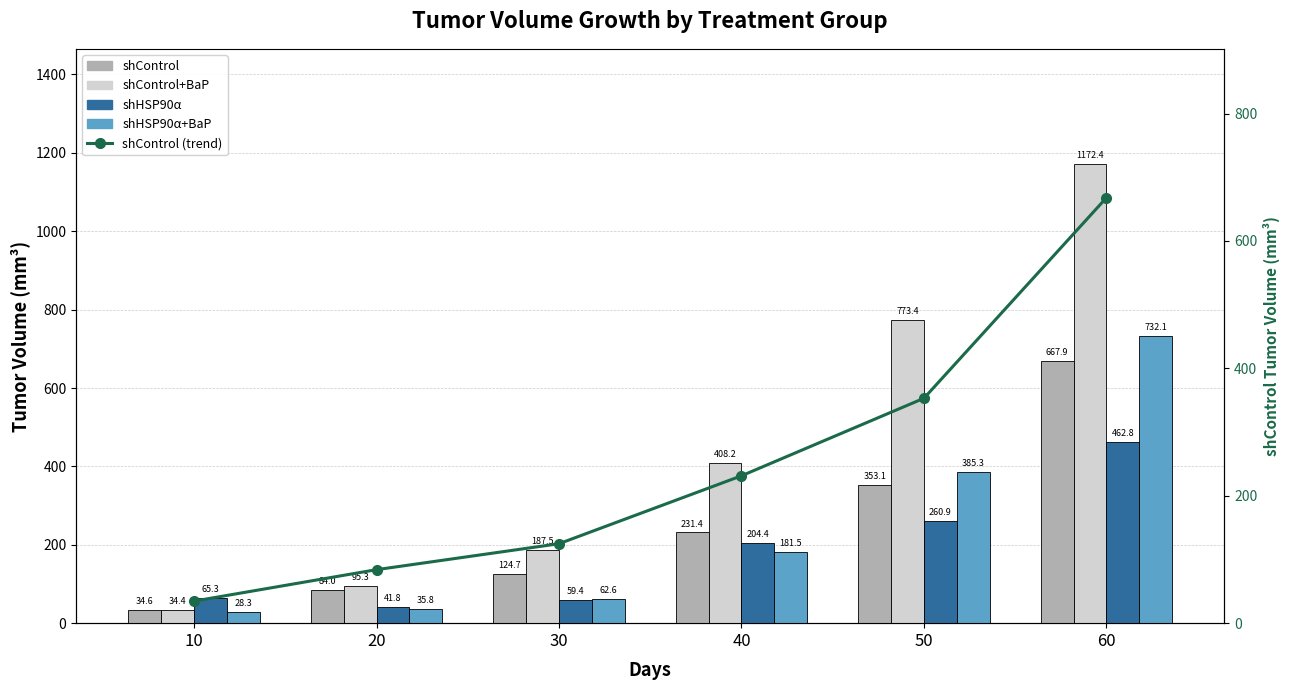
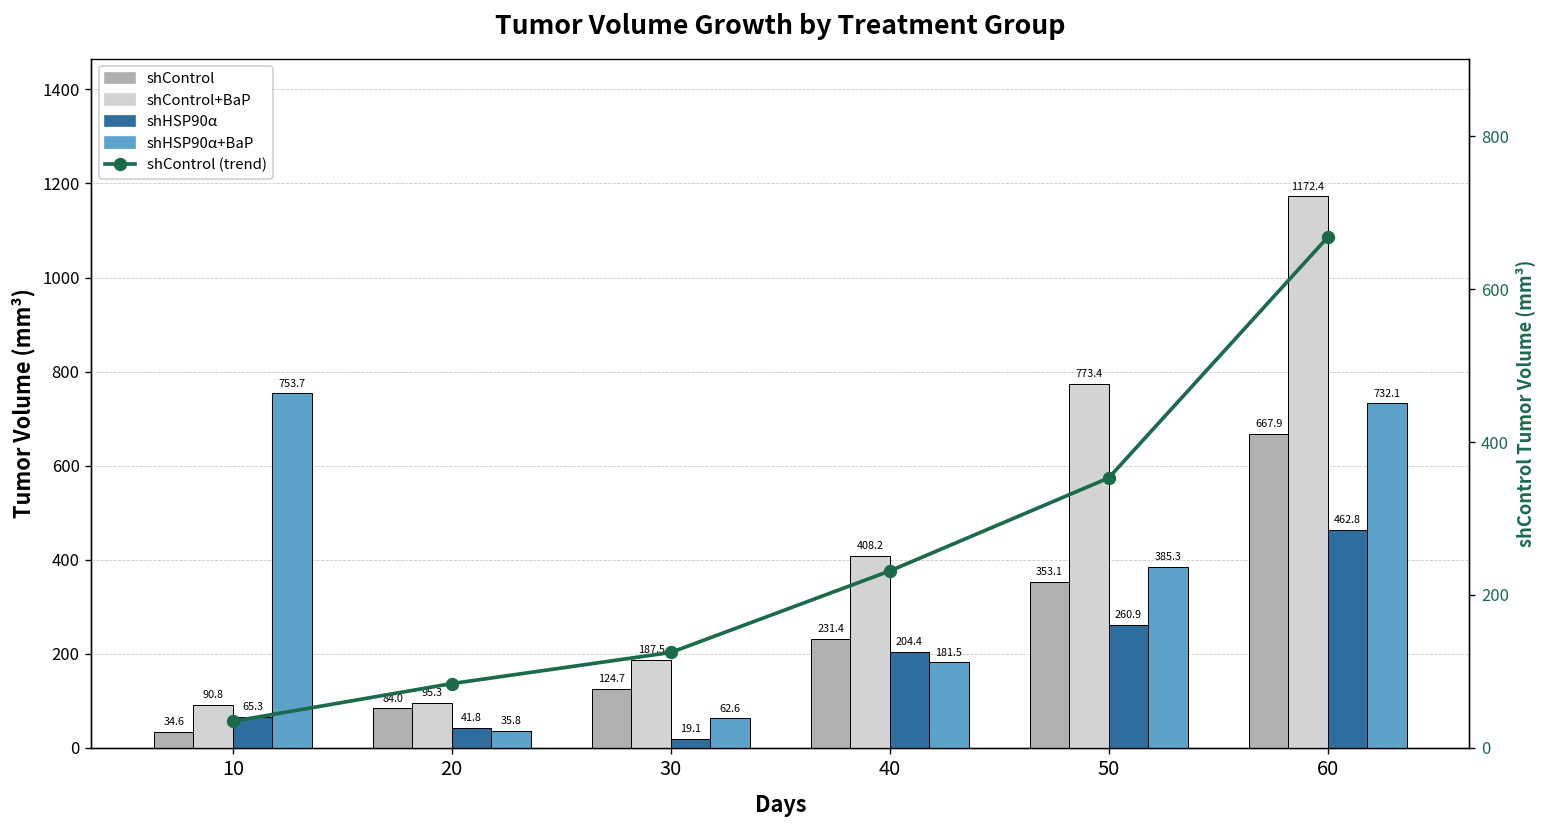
  {
    "shControl": {
      "10": 34.6,
      "20": 84.0,
      "30": 124.7,
      "40": 231.4,
      "50": 353.1,
      "60": 667.9
    },
    "shControl+BaP": {
-     "10": 34.4,
+     "10": 90.8,
      "20": 95.3,
      "30": 187.5,
      "40": 408.2,
      "50": 773.4,
      "60": 1172.4
    },
    "shHSP90α": {
      "10": 65.3,
      "20": 41.8,
-     "30": 59.4,
+     "30": 19.1,
      "40": 204.4,
      "50": 260.9,
      "60": 462.8
    },
    "shHSP90α+BaP": {
-     "10": 28.3,
+     "10": 753.7,
      "20": 35.8,
      "30": 62.6,
      "40": 181.5,
      "50": 385.3,
      "60": 732.1
    }
  }
